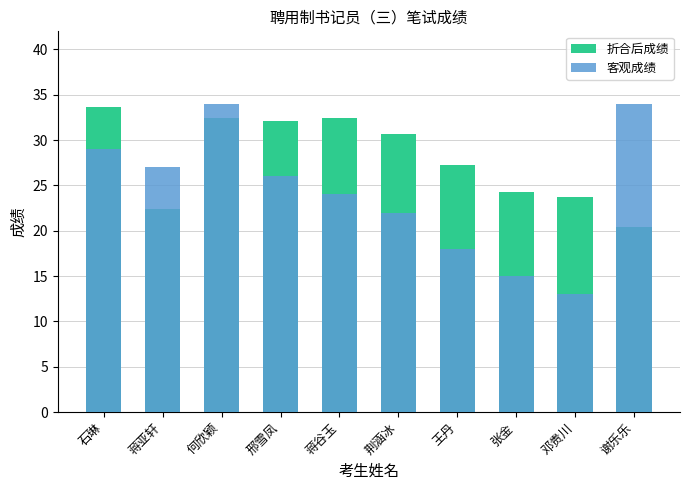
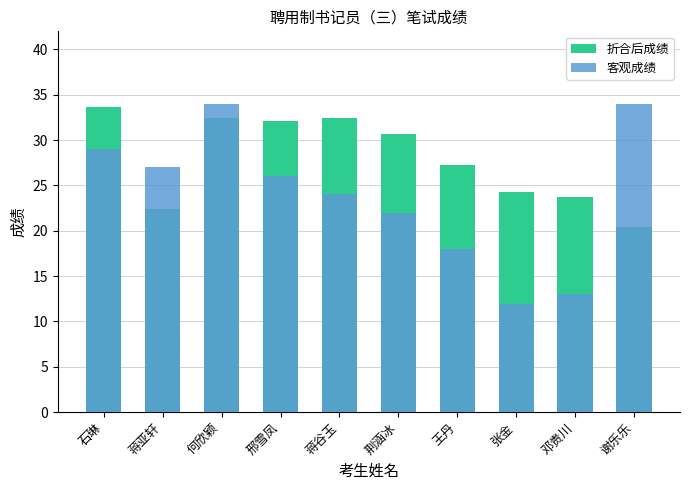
  {
    "折合后成绩": {
      "石琳": 34,
      "邢雪凤": 32,
      "蒋谷玉": 32,
      "荆涵冰": 31,
      "王丹": 27,
      "张金": 24,
      "邓贵川": 24
    },
    "客观成绩": {
      "蒋亚轩": 27,
      "何欣颖": 34,
-     "张金": 15,
+     "张金": 12,
      "谢乐乐": 34
    }
  }
